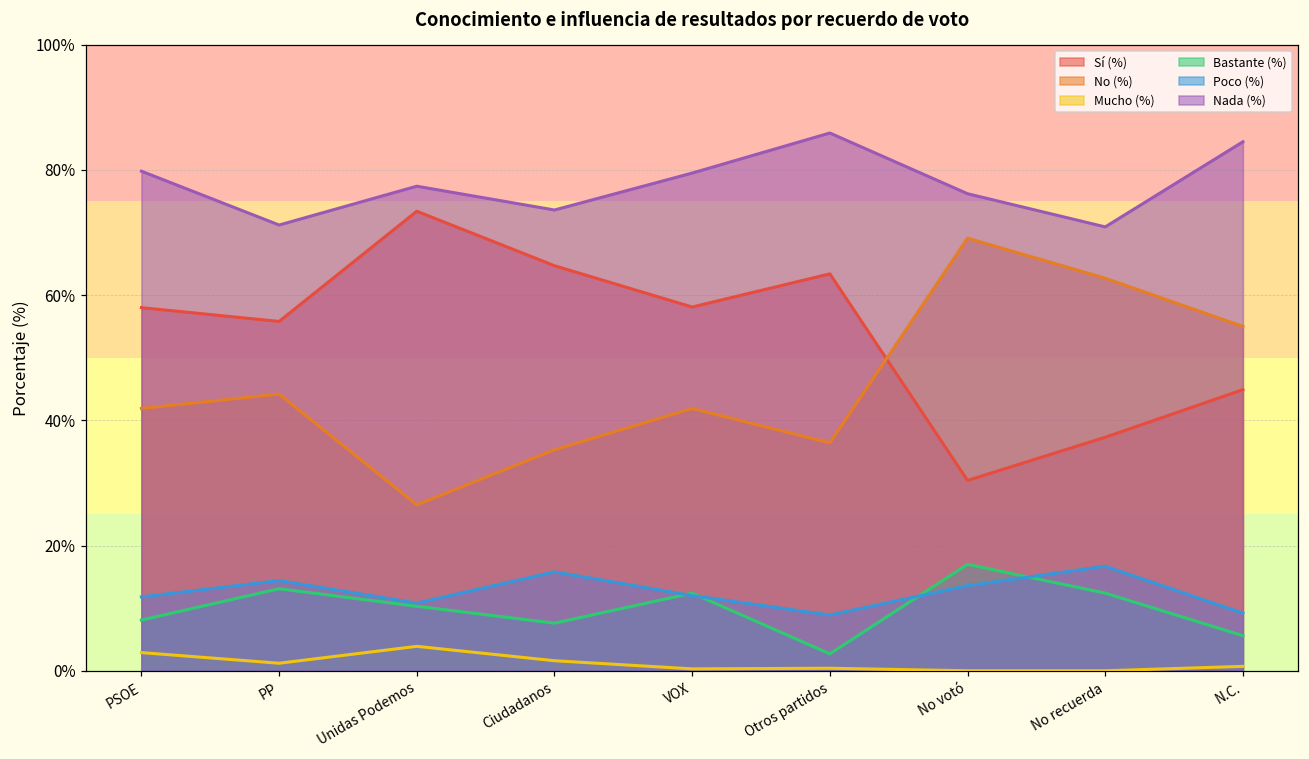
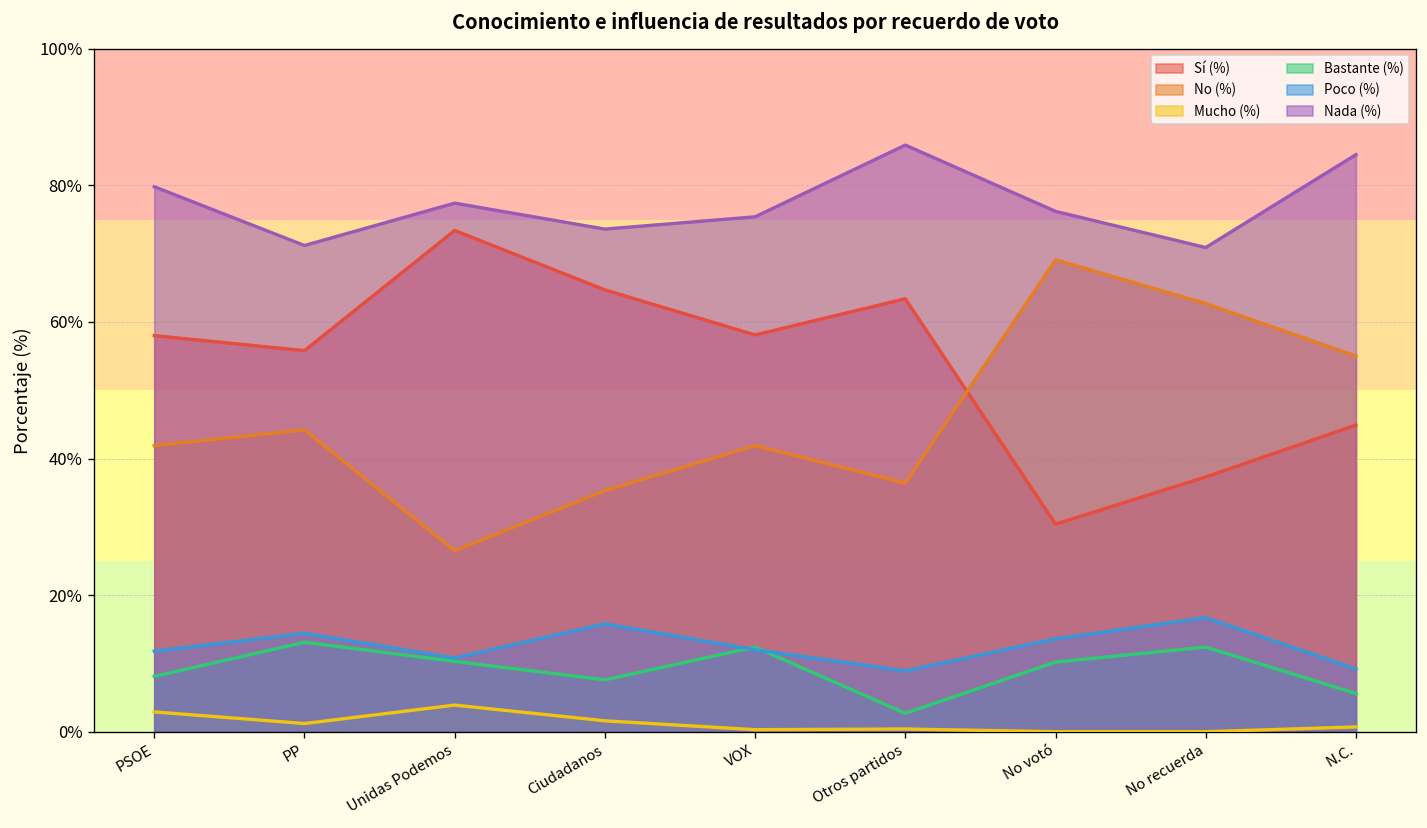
  {
    "Mucho (%)": {
      "PSOE": "3%",
      "PP": "1%",
      "Unidas Podemos": "4%",
      "Ciudadanos": "2%",
      "VOX": "0%",
      "Otros partidos": "0%",
      "No votó": "0%",
      "No recuerda": "0%",
      "N.C.": "1%"
    },
    "Bastante (%)": {
      "PSOE": "8%",
      "PP": "13%",
      "Unidas Podemos": "10%",
      "Ciudadanos": "8%",
      "Otros partidos": "3%",
-     "No votó": "17%",
+     "No votó": "10%",
      "No recuerda": "12%",
      "N.C.": "6%"
    },
    "Poco (%)": {
      "PSOE": "12%",
      "PP": "14%",
      "Unidas Podemos": "11%",
      "Ciudadanos": "16%",
      "Otros partidos": "9%",
      "No votó": "14%",
      "No recuerda": "17%",
      "N.C.": "9%"
    },
    "Nada (%)": {
      "PSOE": "80%",
      "PP": "71%",
      "Unidas Podemos": "77%",
      "Ciudadanos": "74%",
-     "VOX": "80%",
+     "VOX": "75%",
      "Otros partidos": "86%",
      "No votó": "76%",
      "No recuerda": "71%",
      "N.C.": "85%"
    }
  }
